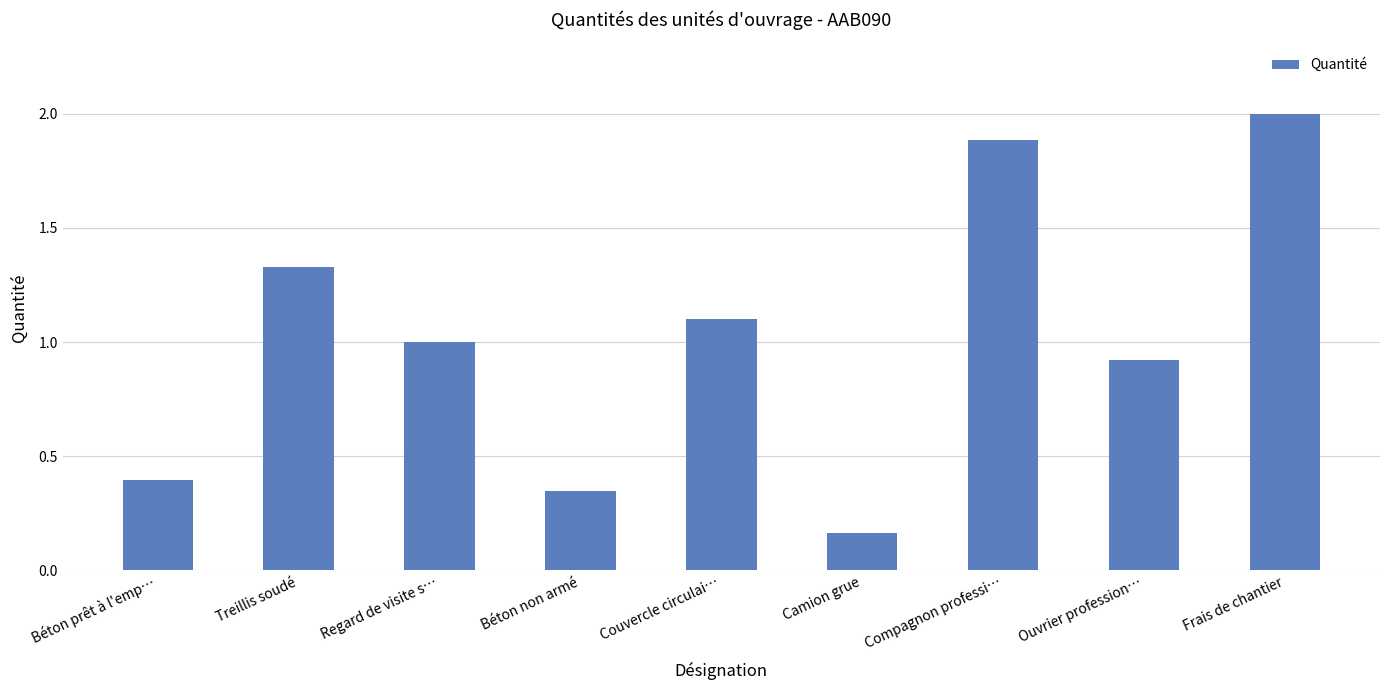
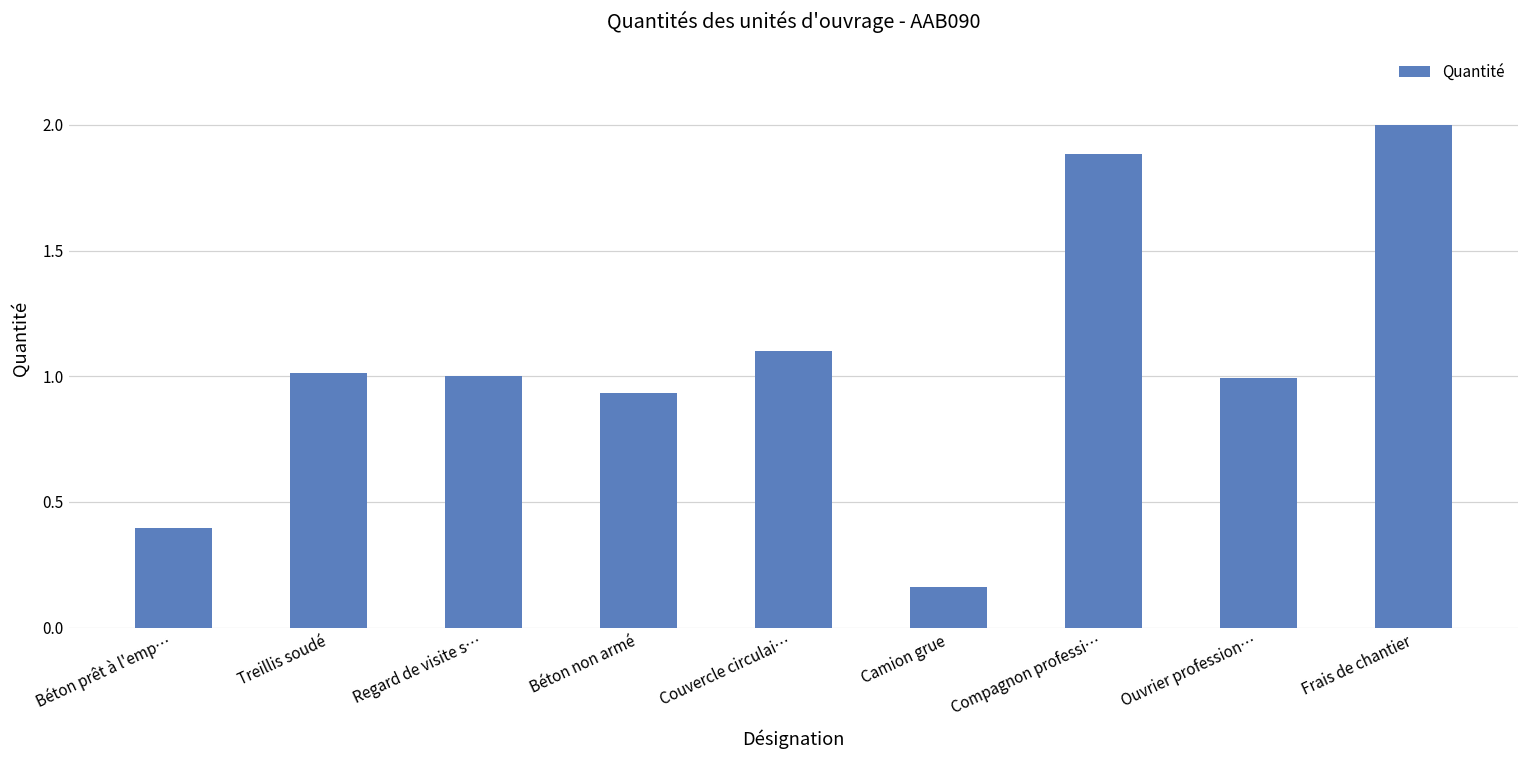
  {
    "Béton prêt à l'emp…": 0.40,
-   "Treillis soudé": 1.33,
+   "Treillis soudé": 1.01,
    "Regard de visite s…": 1.00,
-   "Béton non armé": 0.35,
+   "Béton non armé": 0.93,
    "Couvercle circulai…": 1.10,
    "Camion grue": 0.16,
    "Compagnon professi…": 1.89,
-   "Ouvrier profession…": 0.92,
+   "Ouvrier profession…": 0.99,
    "Frais de chantier": 2.00
  }
